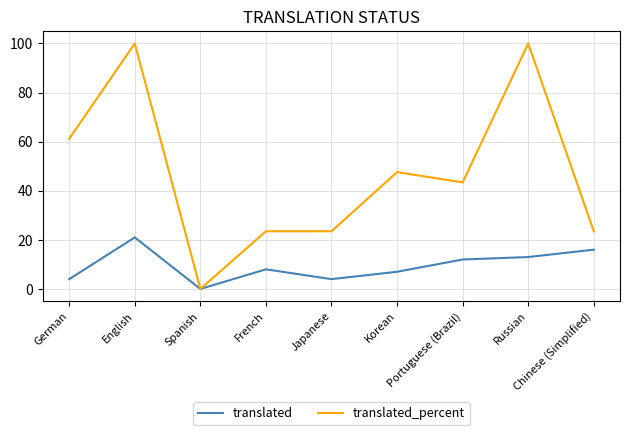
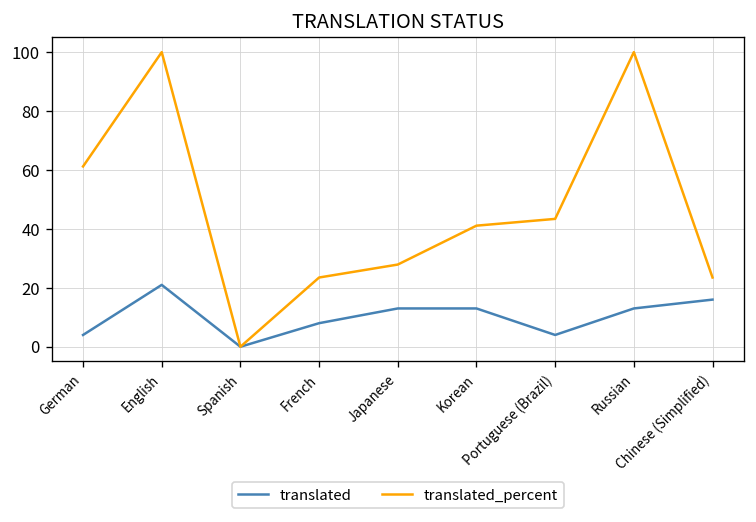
  {
    "translated": {
      "German": 4,
      "English": 21,
      "French": 8,
-     "Japanese": 4,
-     "Korean": 7,
-     "Portuguese (Brazil)": 12,
+     "Japanese": 13,
+     "Korean": 13,
+     "Portuguese (Brazil)": 4,
      "Russian": 13,
      "Chinese (Simplified)": 16
    },
    "translated_percent": {
      "German": 61,
      "English": 100,
      "French": 24,
-     "Japanese": 24,
-     "Korean": 48,
+     "Japanese": 28,
+     "Korean": 41,
      "Portuguese (Brazil)": 43,
      "Russian": 100,
      "Chinese (Simplified)": 24
    }
  }
